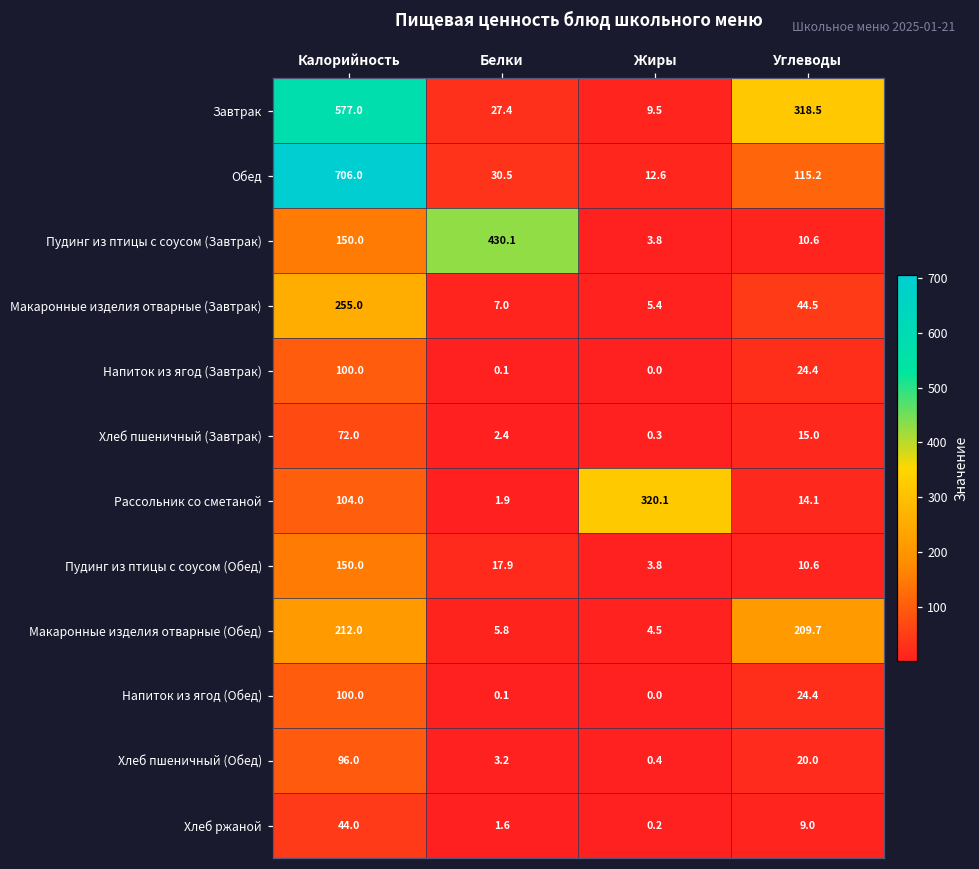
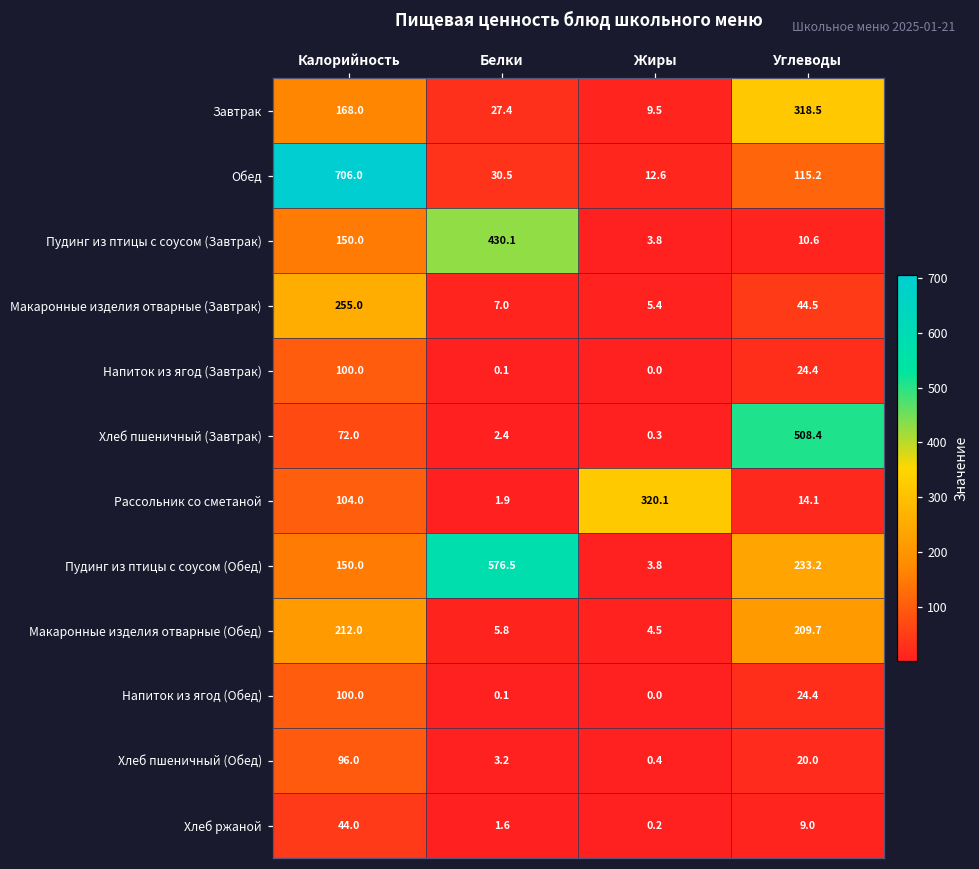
  {
    "Завтрак": {
-     "Калорийность": 577.0,
+     "Калорийность": 168.0,
      "Белки": 27.4,
      "Жиры": 9.5,
      "Углеводы": 318.5
    },
    "Обед": {
      "Калорийность": 706.0,
      "Белки": 30.5,
      "Жиры": 12.6,
      "Углеводы": 115.2
    },
    "Пудинг из птицы с соусом (Завтрак)": {
      "Калорийность": 150.0,
      "Белки": 430.1,
      "Жиры": 3.8,
      "Углеводы": 10.6
    },
    "Макаронные изделия отварные (Завтрак)": {
      "Калорийность": 255.0,
      "Белки": 7.0,
      "Жиры": 5.4,
      "Углеводы": 44.5
    },
    "Напиток из ягод (Завтрак)": {
      "Калорийность": 100.0,
      "Белки": 0.1,
      "Жиры": 0.0,
      "Углеводы": 24.4
    },
    "Хлеб пшеничный (Завтрак)": {
      "Калорийность": 72.0,
      "Белки": 2.4,
      "Жиры": 0.3,
-     "Углеводы": 15.0
+     "Углеводы": 508.4
    },
    "Рассольник со сметаной": {
      "Калорийность": 104.0,
      "Белки": 1.9,
      "Жиры": 320.1,
      "Углеводы": 14.1
    },
    "Пудинг из птицы с соусом (Обед)": {
      "Калорийность": 150.0,
-     "Белки": 17.9,
+     "Белки": 576.5,
      "Жиры": 3.8,
-     "Углеводы": 10.6
+     "Углеводы": 233.2
    },
    "Макаронные изделия отварные (Обед)": {
      "Калорийность": 212.0,
      "Белки": 5.8,
      "Жиры": 4.5,
      "Углеводы": 209.7
    },
    "Напиток из ягод (Обед)": {
      "Калорийность": 100.0,
      "Белки": 0.1,
      "Жиры": 0.0,
      "Углеводы": 24.4
    },
    "Хлеб пшеничный (Обед)": {
      "Калорийность": 96.0,
      "Белки": 3.2,
      "Жиры": 0.4,
      "Углеводы": 20.0
    },
    "Хлеб ржаной": {
      "Калорийность": 44.0,
      "Белки": 1.6,
      "Жиры": 0.2,
      "Углеводы": 9.0
    }
  }
